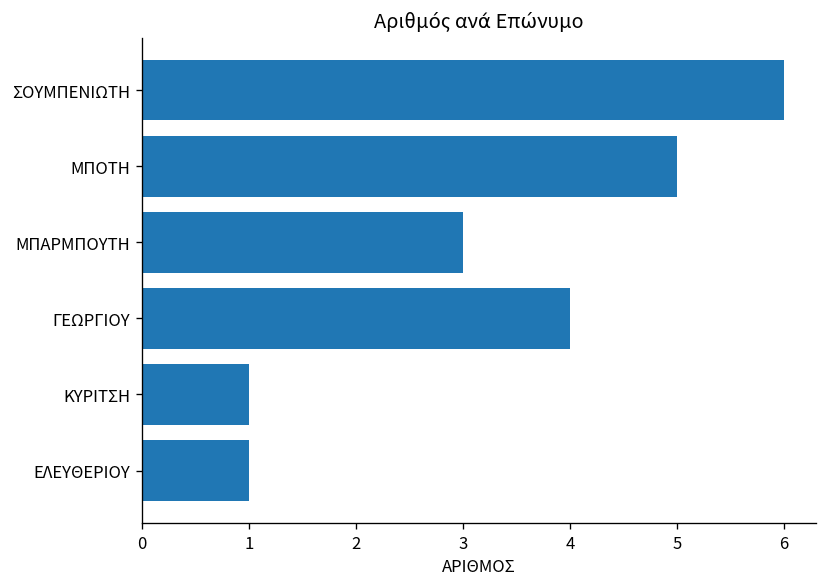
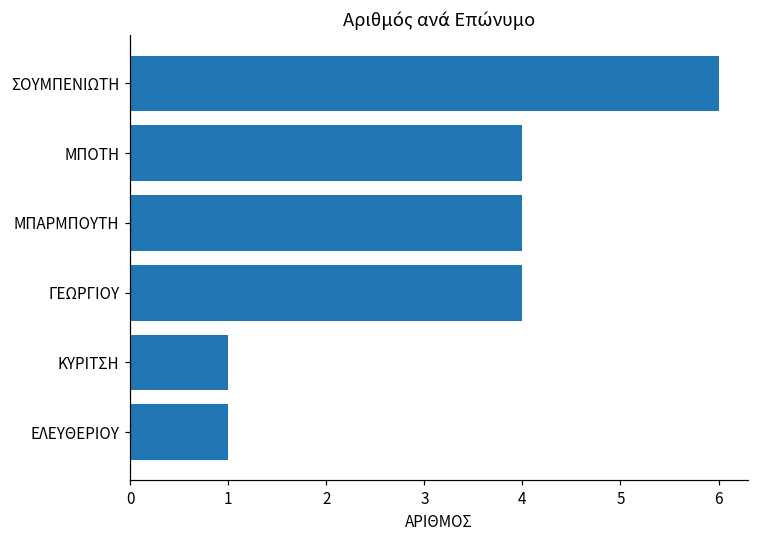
  {
    "ΣΟΥΜΠΕΝΙΩΤΗ": 6,
-   "ΜΠΟΤΗ": 5,
-   "ΜΠΑΡΜΠΟΥΤΗ": 3,
+   "ΜΠΟΤΗ": 4,
+   "ΜΠΑΡΜΠΟΥΤΗ": 4,
    "ΓΕΩΡΓΙΟΥ": 4,
    "ΚΥΡΙΤΣΗ": 1,
    "ΕΛΕΥΘΕΡΙΟΥ": 1
  }
